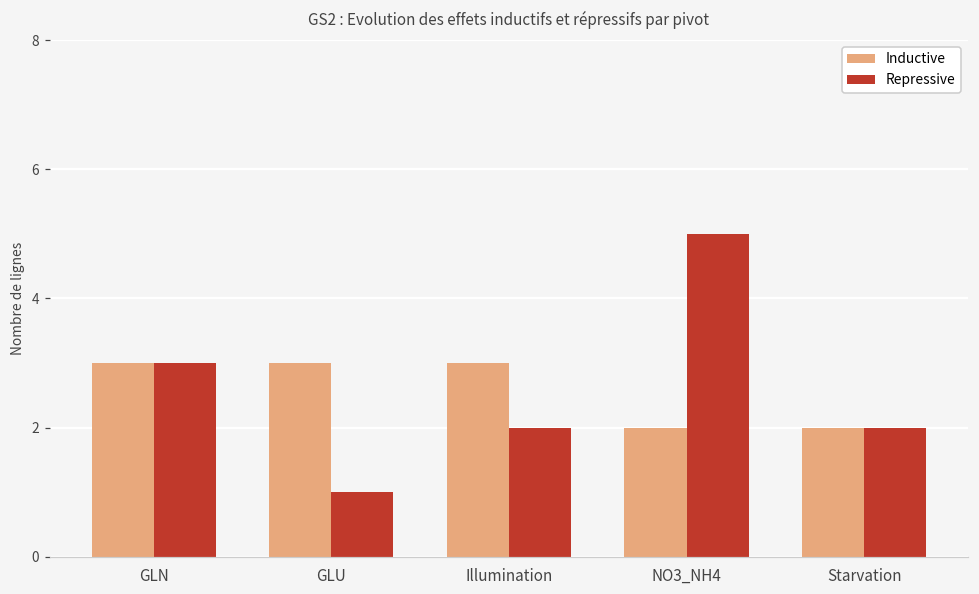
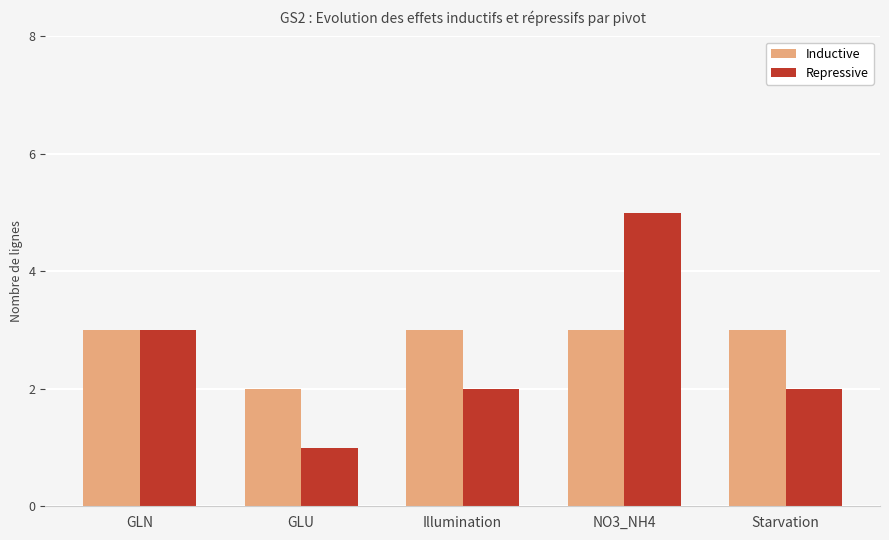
  {
    "Inductive": {
      "GLN": 3,
-     "GLU": 3,
+     "GLU": 2,
      "Illumination": 3,
-     "NO3_NH4": 2,
-     "Starvation": 2
+     "NO3_NH4": 3,
+     "Starvation": 3
    },
    "Repressive": {
      "GLN": 3,
      "GLU": 1,
      "Illumination": 2,
      "NO3_NH4": 5,
      "Starvation": 2
    }
  }
